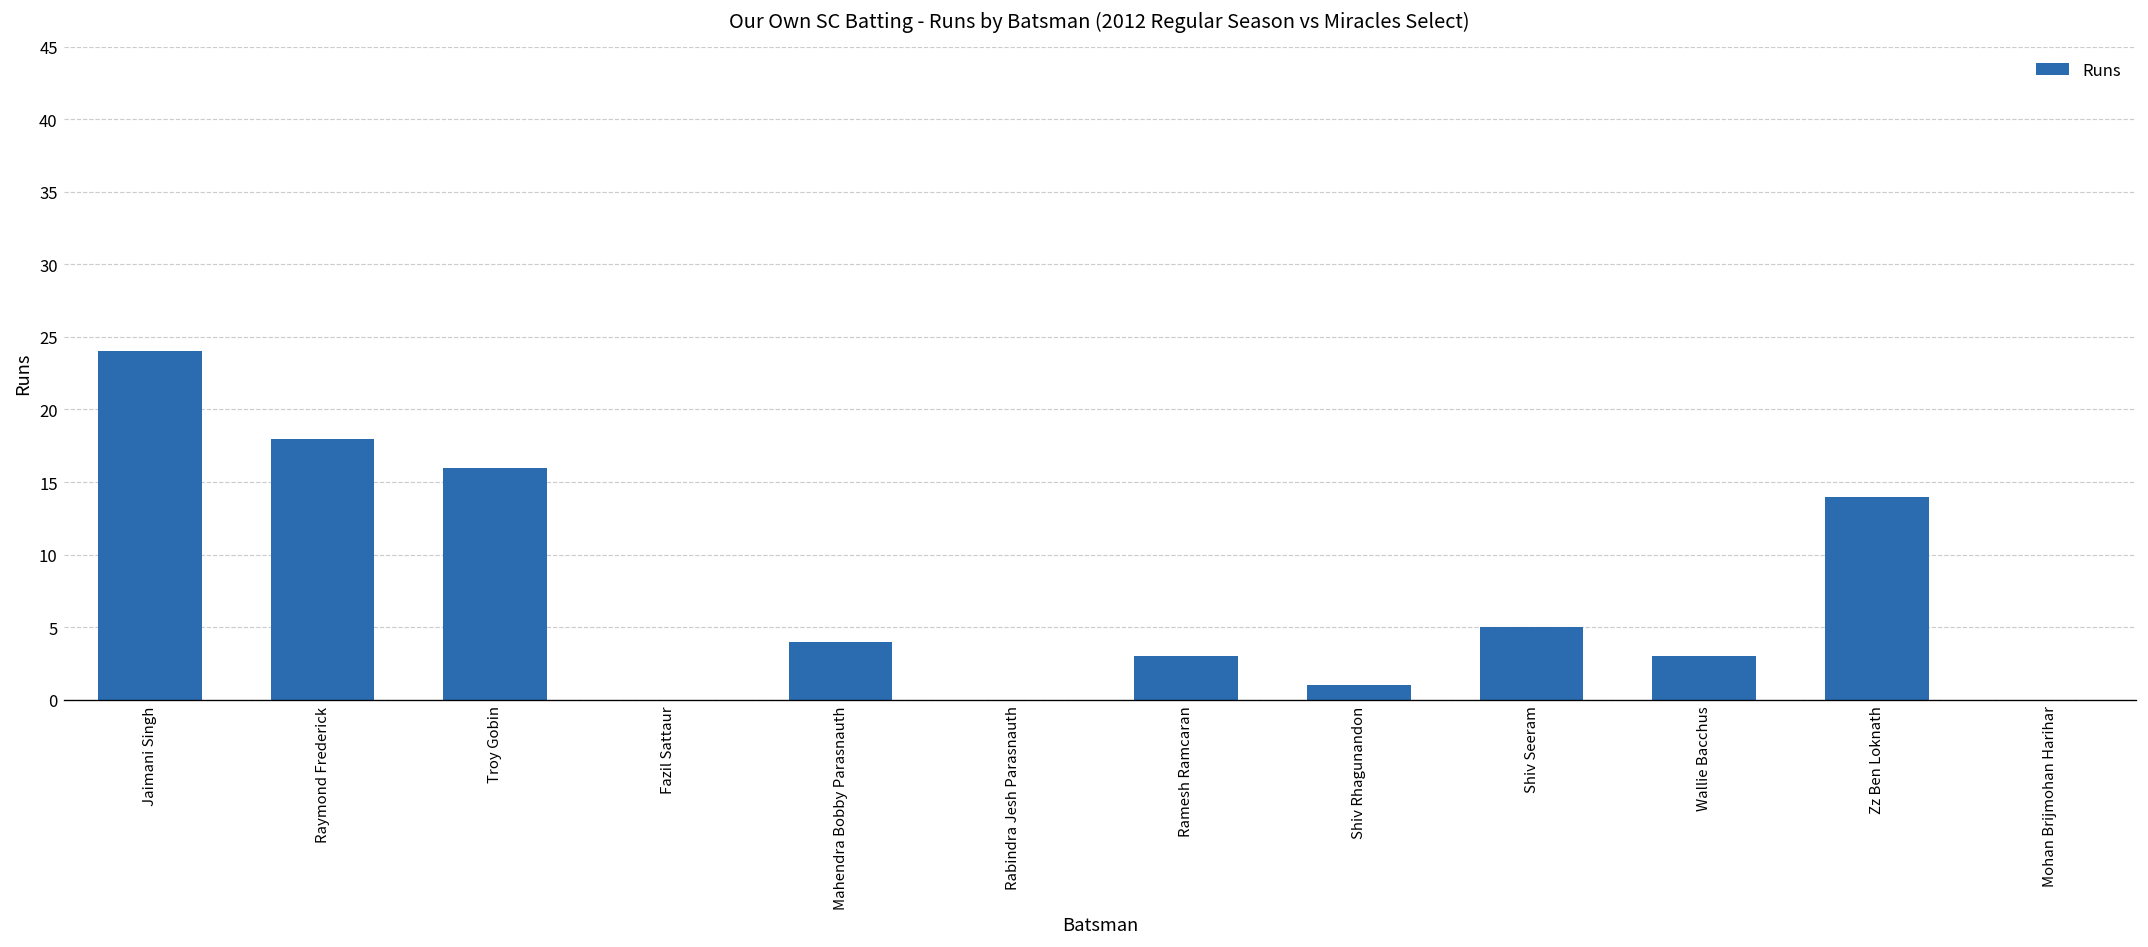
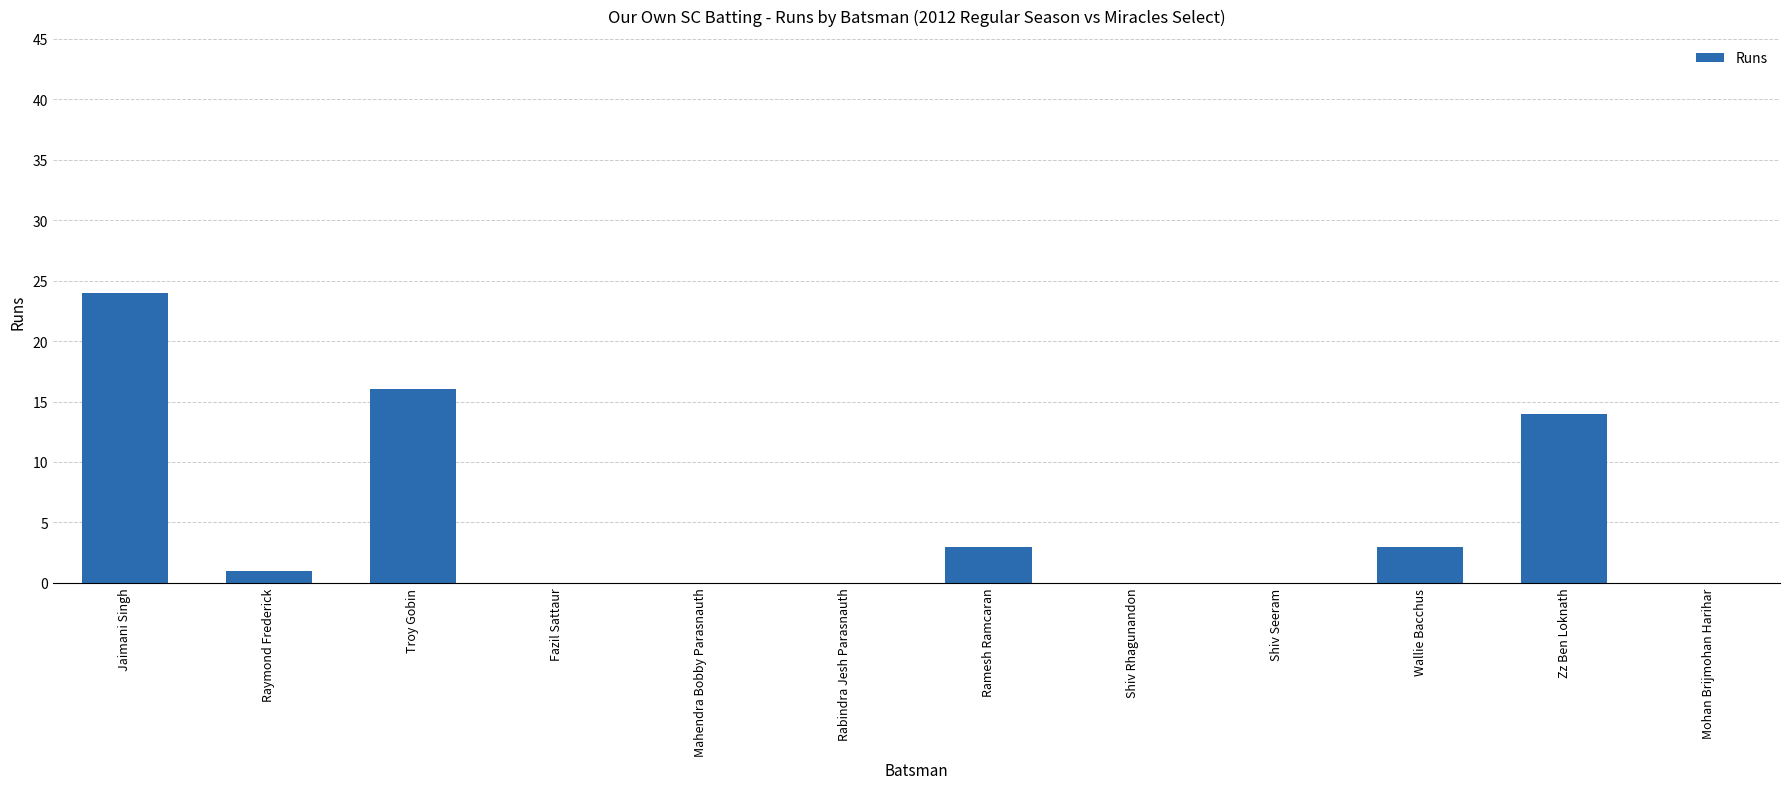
  {
    "Jaimani Singh": 24,
-   "Raymond Frederick": 18,
+   "Raymond Frederick": 1,
    "Troy Gobin": 16,
    "Fazil Sattaur": 0,
-   "Mahendra Bobby Parasnauth": 4,
+   "Mahendra Bobby Parasnauth": 0,
    "Rabindra Jesh Parasnauth": 0,
    "Ramesh Ramcaran": 3,
-   "Shiv Rhagunandon": 1,
-   "Shiv Seeram": 5,
+   "Shiv Rhagunandon": 0,
+   "Shiv Seeram": 0,
    "Wallie Bacchus": 3,
    "Zz Ben Loknath": 14,
    "Mohan Brijmohan Harihar": 0
  }
